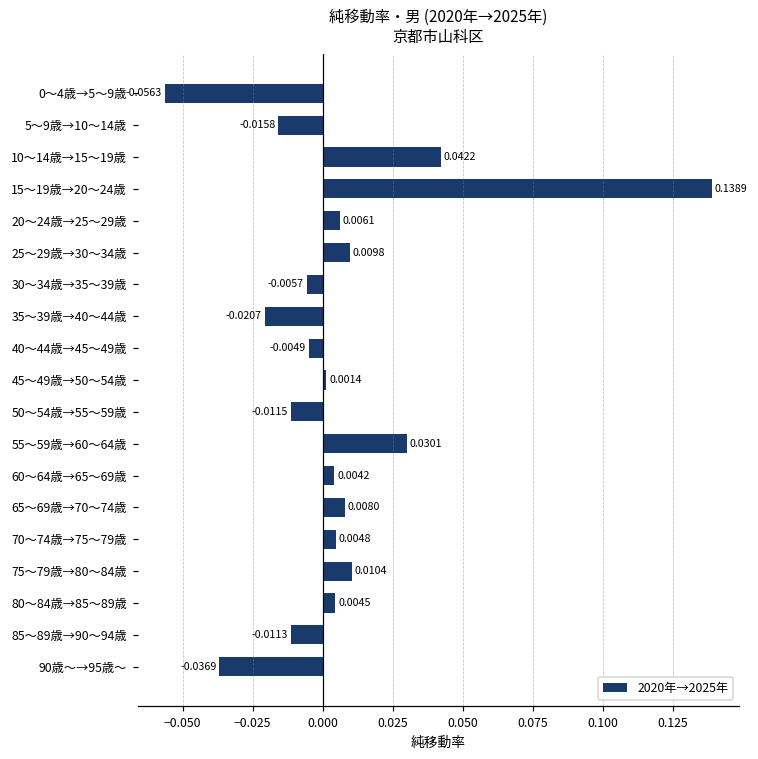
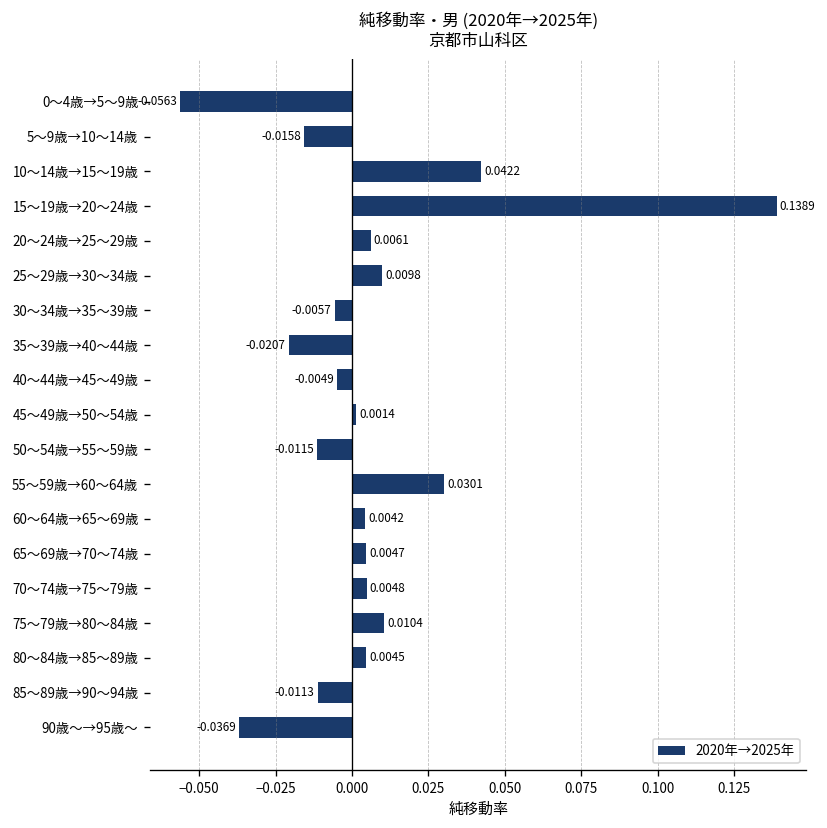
  {
    "0～4歳→5～9歳": -0.0563,
    "5～9歳→10～14歳": -0.0158,
    "10～14歳→15～19歳": 0.0422,
    "15～19歳→20～24歳": 0.1389,
    "20～24歳→25～29歳": 0.0061,
    "25～29歳→30～34歳": 0.0098,
    "30～34歳→35～39歳": -0.0057,
    "35～39歳→40～44歳": -0.0207,
    "40～44歳→45～49歳": -0.0049,
    "45～49歳→50～54歳": 0.0014,
    "50～54歳→55～59歳": -0.0115,
    "55～59歳→60～64歳": 0.0301,
    "60～64歳→65～69歳": 0.0042,
-   "65～69歳→70～74歳": 0.0080,
+   "65～69歳→70～74歳": 0.0047,
    "70～74歳→75～79歳": 0.0048,
    "75～79歳→80～84歳": 0.0104,
    "80～84歳→85～89歳": 0.0045,
    "85～89歳→90～94歳": -0.0113,
    "90歳～→95歳～": -0.0369
  }
